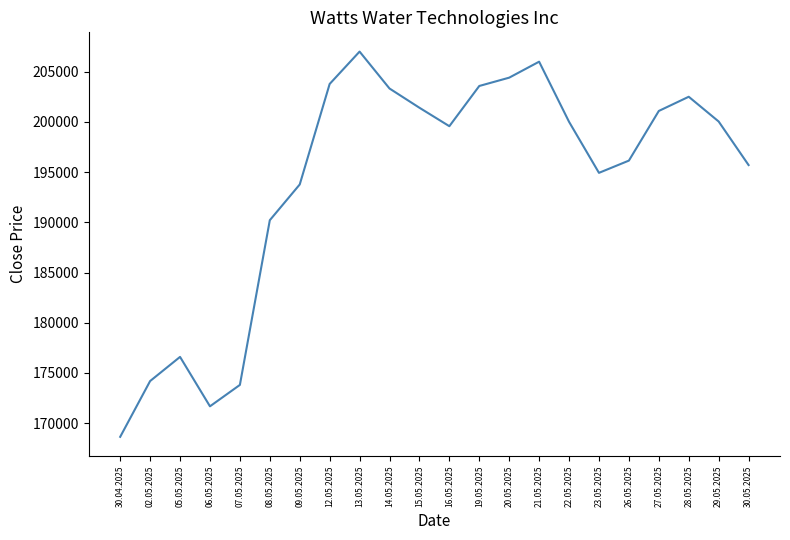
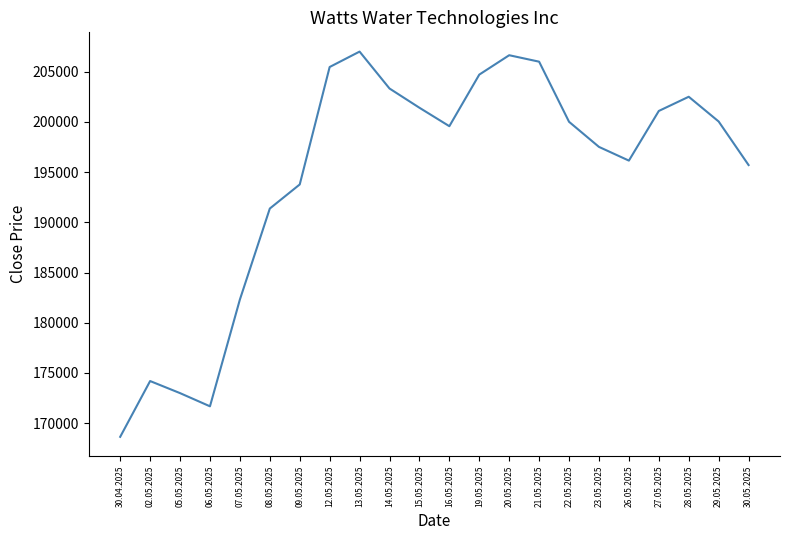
  {
    "30.04.2025": 168600,
    "02.05.2025": 174200,
-   "05.05.2025": 176600,
+   "05.05.2025": 173000,
    "06.05.2025": 171700,
-   "07.05.2025": 173800,
-   "08.05.2025": 190200,
+   "07.05.2025": 182300,
+   "08.05.2025": 191400,
    "09.05.2025": 193800,
-   "12.05.2025": 203800,
+   "12.05.2025": 205500,
    "13.05.2025": 207000,
    "14.05.2025": 203300,
    "15.05.2025": 201400,
    "16.05.2025": 199600,
-   "19.05.2025": 203600,
-   "20.05.2025": 204400,
+   "19.05.2025": 204700,
+   "20.05.2025": 206600,
    "21.05.2025": 206000,
    "22.05.2025": 200000,
-   "23.05.2025": 194900,
+   "23.05.2025": 197500,
    "26.05.2025": 196100,
    "27.05.2025": 201100,
    "28.05.2025": 202500,
    "29.05.2025": 200000,
    "30.05.2025": 195700
  }
